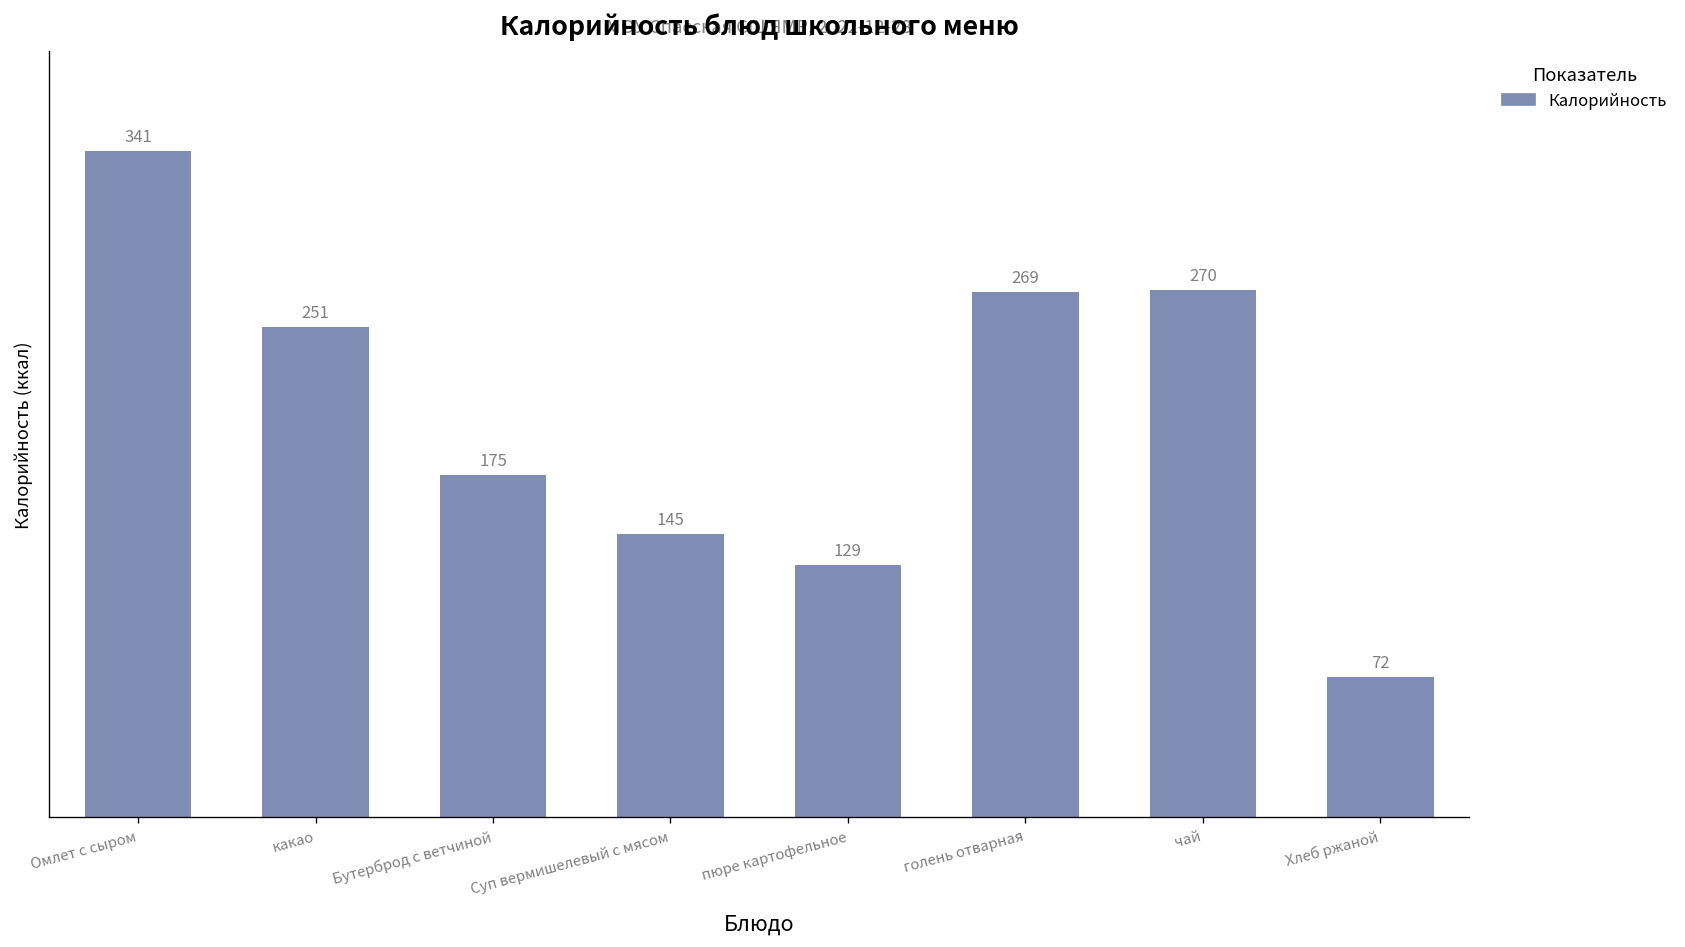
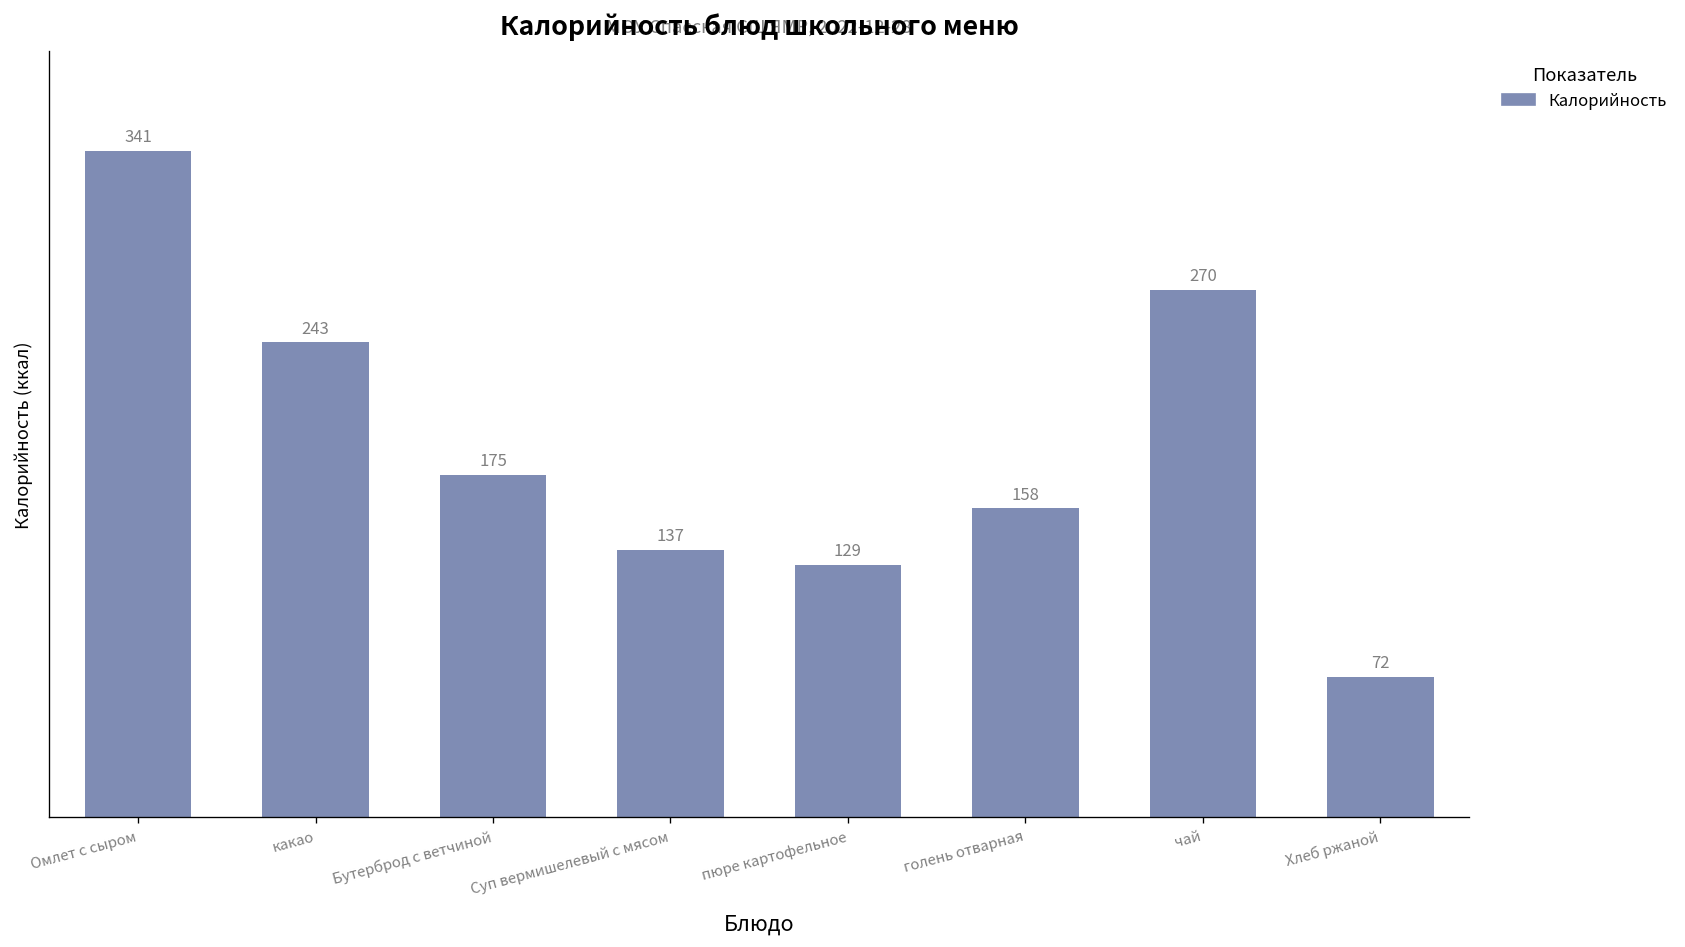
  {
    "Омлет с сыром": 341,
-   "какао": 251,
+   "какао": 243,
    "Бутерброд с ветчиной": 175,
-   "Суп вермишелевый с мясом": 145,
+   "Суп вермишелевый с мясом": 137,
    "пюре картофельное": 129,
-   "голень отварная": 269,
+   "голень отварная": 158,
    "чай": 270,
    "Хлеб ржаной": 72
  }
